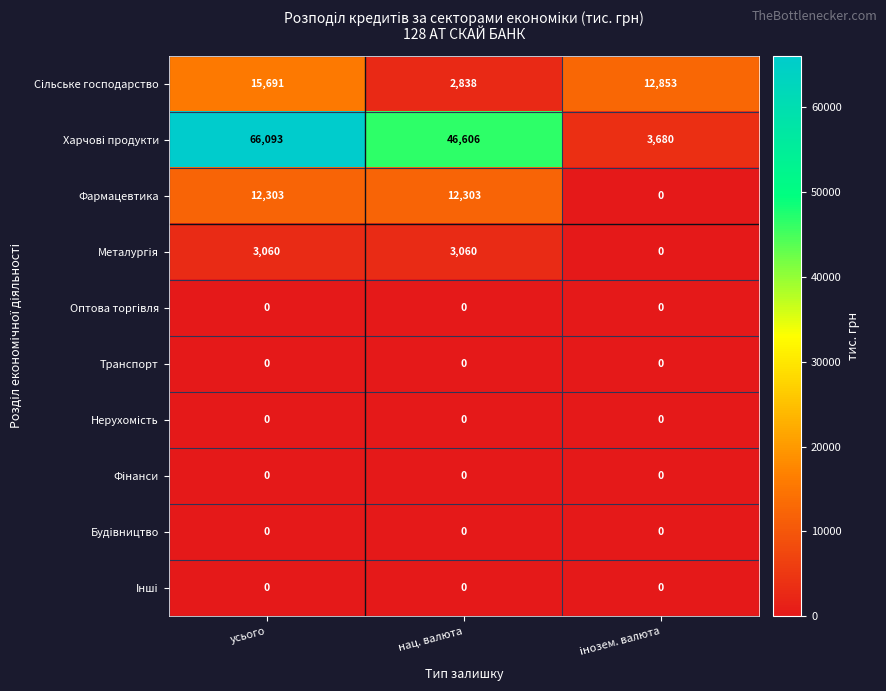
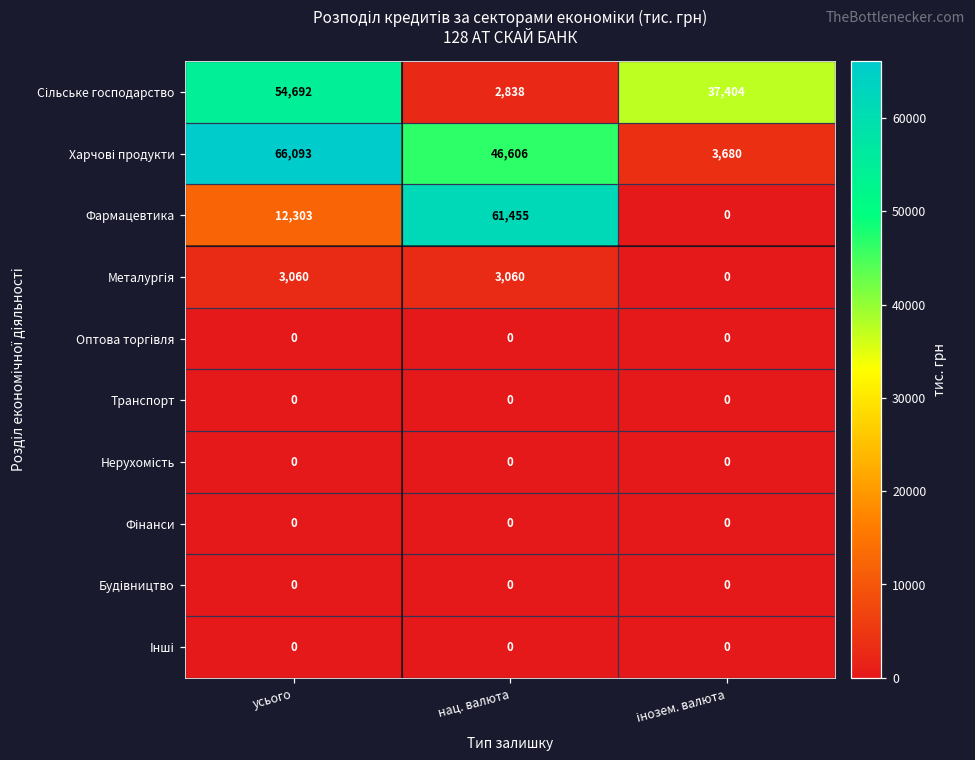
  {
    "Сільське господарство": {
-     "усього": "15,691",
+     "усього": "54,692",
      "нац. валюта": "2,838",
-     "інозем. валюта": "12,853"
+     "інозем. валюта": "37,404"
    },
    "Харчові продукти": {
      "усього": "66,093",
      "нац. валюта": "46,606",
      "інозем. валюта": "3,680"
    },
    "Фармацевтика": {
      "усього": "12,303",
-     "нац. валюта": "12,303",
+     "нац. валюта": "61,455",
      "інозем. валюта": "0"
    },
    "Металургія": {
      "усього": "3,060",
      "нац. валюта": "3,060",
      "інозем. валюта": "0"
    },
    "Оптова торгівля": {
      "усього": "0",
      "нац. валюта": "0",
      "інозем. валюта": "0"
    },
    "Транспорт": {
      "усього": "0",
      "нац. валюта": "0",
      "інозем. валюта": "0"
    },
    "Нерухомість": {
      "усього": "0",
      "нац. валюта": "0",
      "інозем. валюта": "0"
    },
    "Фінанси": {
      "усього": "0",
      "нац. валюта": "0",
      "інозем. валюта": "0"
    },
    "Будівництво": {
      "усього": "0",
      "нац. валюта": "0",
      "інозем. валюта": "0"
    },
    "Інші": {
      "усього": "0",
      "нац. валюта": "0",
      "інозем. валюта": "0"
    }
  }
